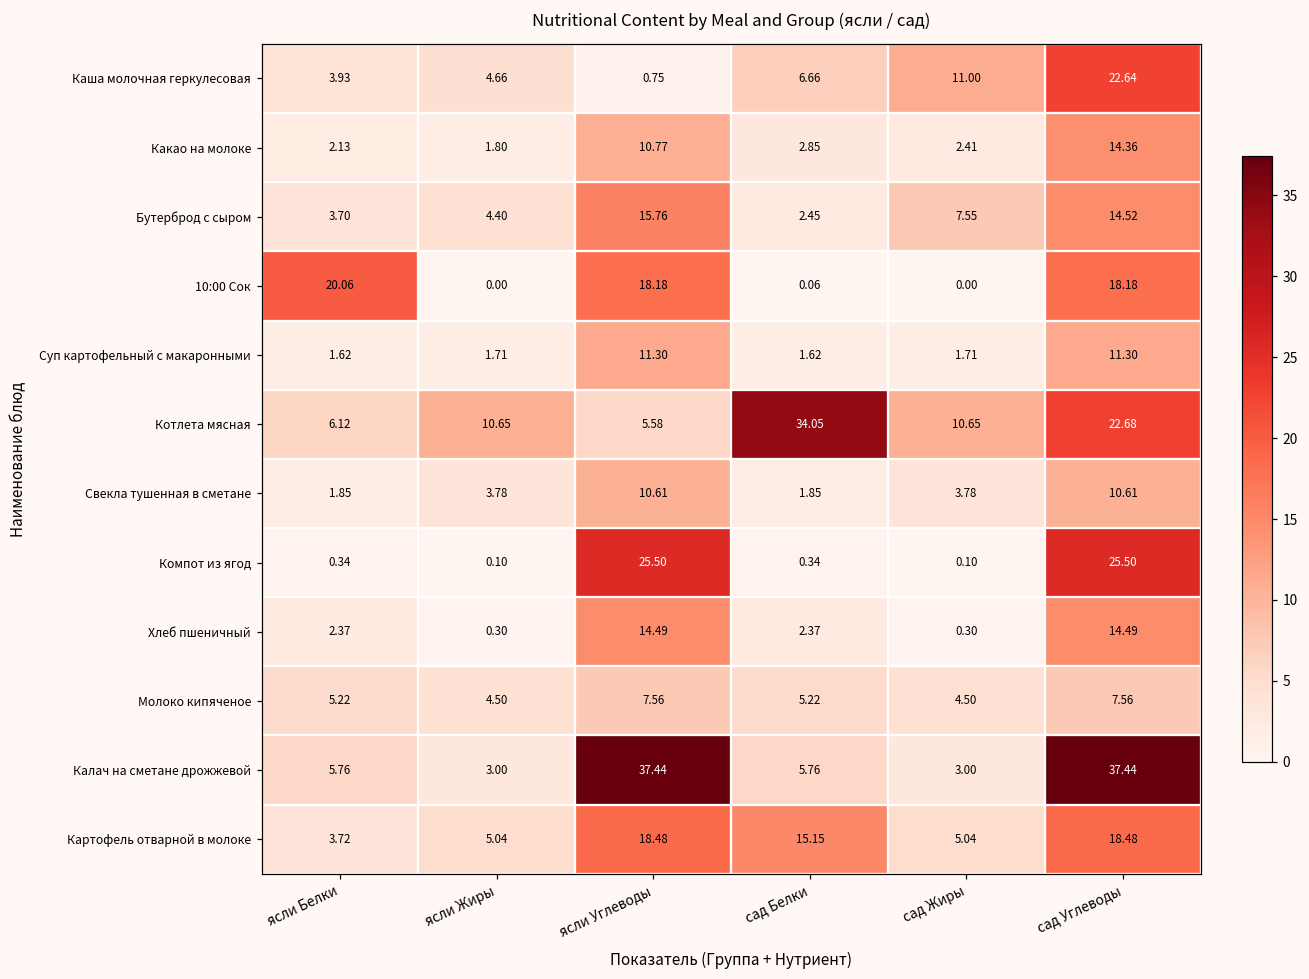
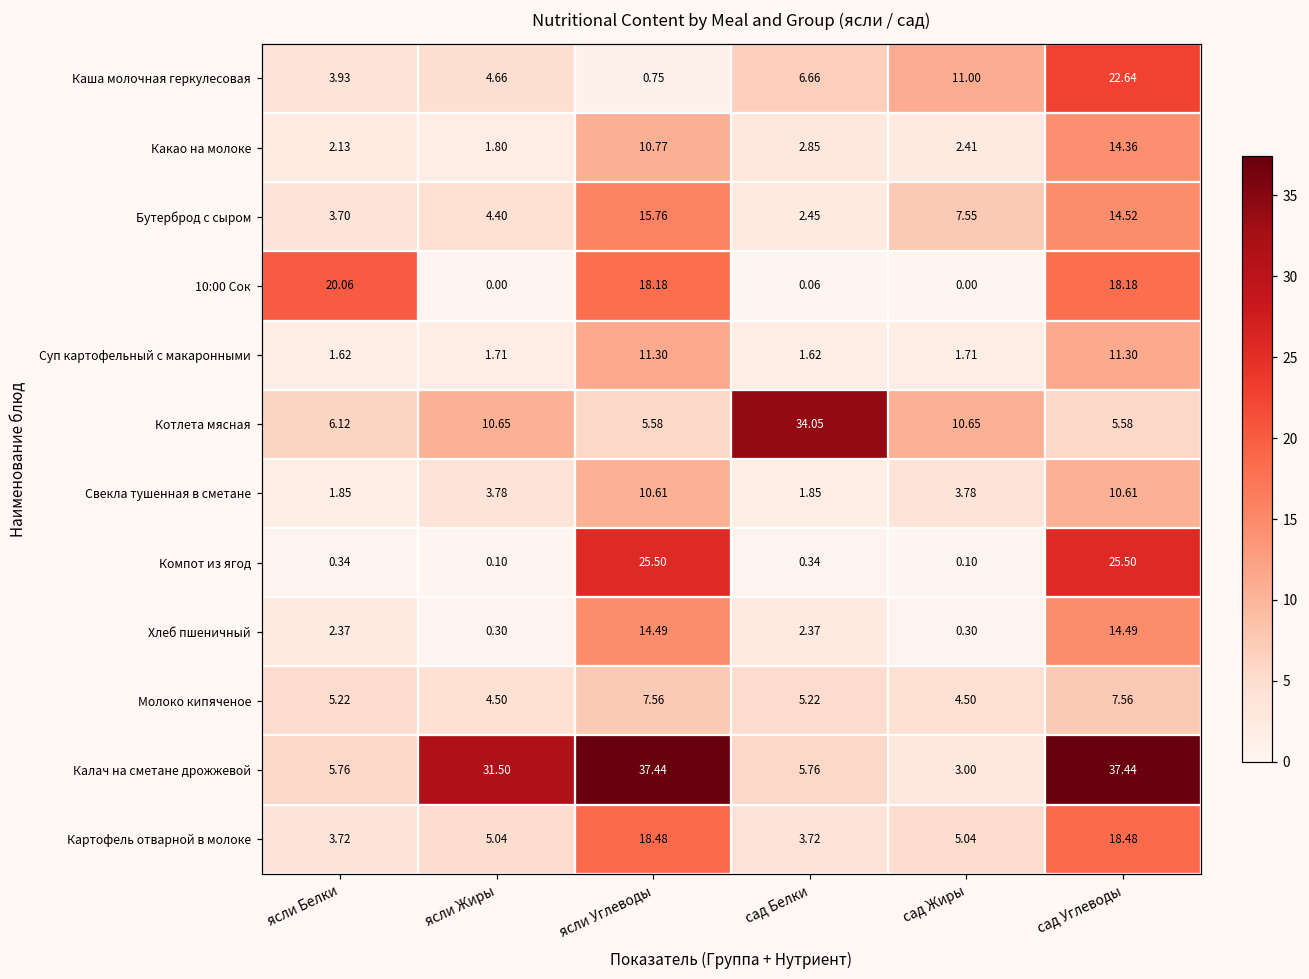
  {
    "Каша молочная геркулесовая": {
      "ясли Белки": 3.93,
      "ясли Жиры": 4.66,
      "ясли Углеводы": 0.75,
      "сад Белки": 6.66,
      "сад Жиры": 11.00,
      "сад Углеводы": 22.64
    },
    "Какао на молоке": {
      "ясли Белки": 2.13,
      "ясли Жиры": 1.80,
      "ясли Углеводы": 10.77,
      "сад Белки": 2.85,
      "сад Жиры": 2.41,
      "сад Углеводы": 14.36
    },
    "Бутерброд с сыром": {
      "ясли Белки": 3.70,
      "ясли Жиры": 4.40,
      "ясли Углеводы": 15.76,
      "сад Белки": 2.45,
      "сад Жиры": 7.55,
      "сад Углеводы": 14.52
    },
    "10:00 Сок": {
      "ясли Белки": 20.06,
      "ясли Жиры": 0.00,
      "ясли Углеводы": 18.18,
      "сад Белки": 0.06,
      "сад Жиры": 0.00,
      "сад Углеводы": 18.18
    },
    "Суп картофельный с макаронными": {
      "ясли Белки": 1.62,
      "ясли Жиры": 1.71,
      "ясли Углеводы": 11.30,
      "сад Белки": 1.62,
      "сад Жиры": 1.71,
      "сад Углеводы": 11.30
    },
    "Котлета мясная": {
      "ясли Белки": 6.12,
      "ясли Жиры": 10.65,
      "ясли Углеводы": 5.58,
      "сад Белки": 34.05,
      "сад Жиры": 10.65,
-     "сад Углеводы": 22.68
+     "сад Углеводы": 5.58
    },
    "Свекла тушенная в сметане": {
      "ясли Белки": 1.85,
      "ясли Жиры": 3.78,
      "ясли Углеводы": 10.61,
      "сад Белки": 1.85,
      "сад Жиры": 3.78,
      "сад Углеводы": 10.61
    },
    "Компот из ягод": {
      "ясли Белки": 0.34,
      "ясли Жиры": 0.10,
      "ясли Углеводы": 25.50,
      "сад Белки": 0.34,
      "сад Жиры": 0.10,
      "сад Углеводы": 25.50
    },
    "Хлеб пшеничный": {
      "ясли Белки": 2.37,
      "ясли Жиры": 0.30,
      "ясли Углеводы": 14.49,
      "сад Белки": 2.37,
      "сад Жиры": 0.30,
      "сад Углеводы": 14.49
    },
    "Молоко кипяченое": {
      "ясли Белки": 5.22,
      "ясли Жиры": 4.50,
      "ясли Углеводы": 7.56,
      "сад Белки": 5.22,
      "сад Жиры": 4.50,
      "сад Углеводы": 7.56
    },
    "Калач на сметане дрожжевой": {
      "ясли Белки": 5.76,
-     "ясли Жиры": 3.00,
+     "ясли Жиры": 31.50,
      "ясли Углеводы": 37.44,
      "сад Белки": 5.76,
      "сад Жиры": 3.00,
      "сад Углеводы": 37.44
    },
    "Картофель отварной в молоке": {
      "ясли Белки": 3.72,
      "ясли Жиры": 5.04,
      "ясли Углеводы": 18.48,
-     "сад Белки": 15.15,
+     "сад Белки": 3.72,
      "сад Жиры": 5.04,
      "сад Углеводы": 18.48
    }
  }
